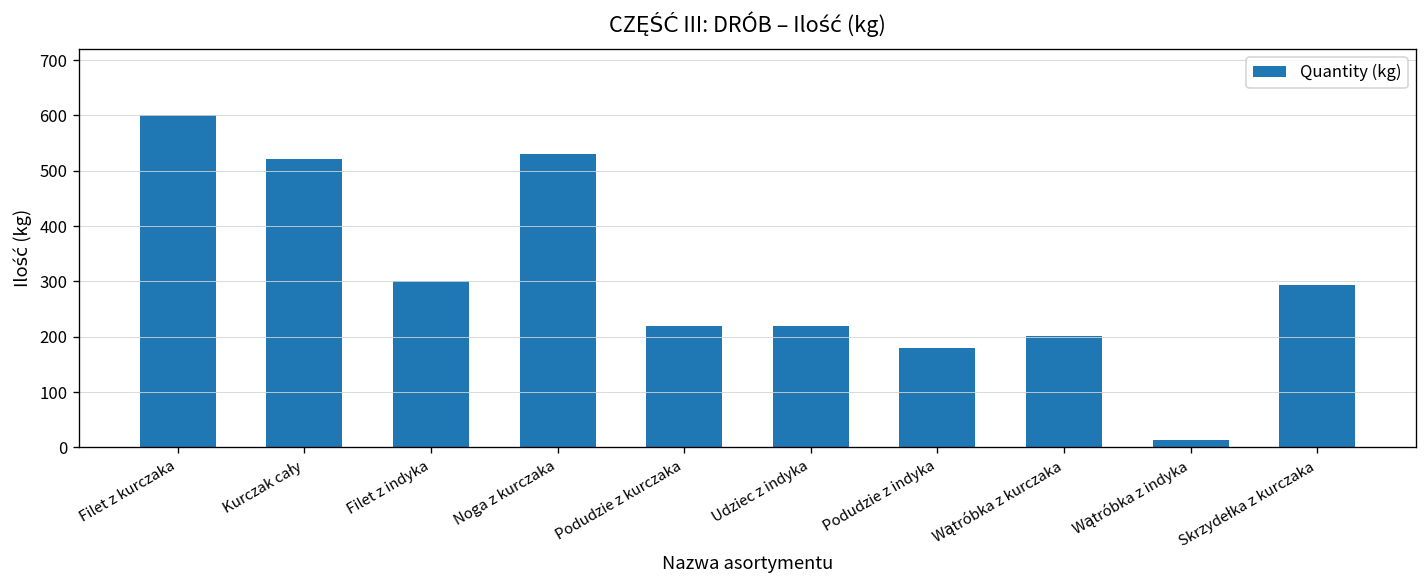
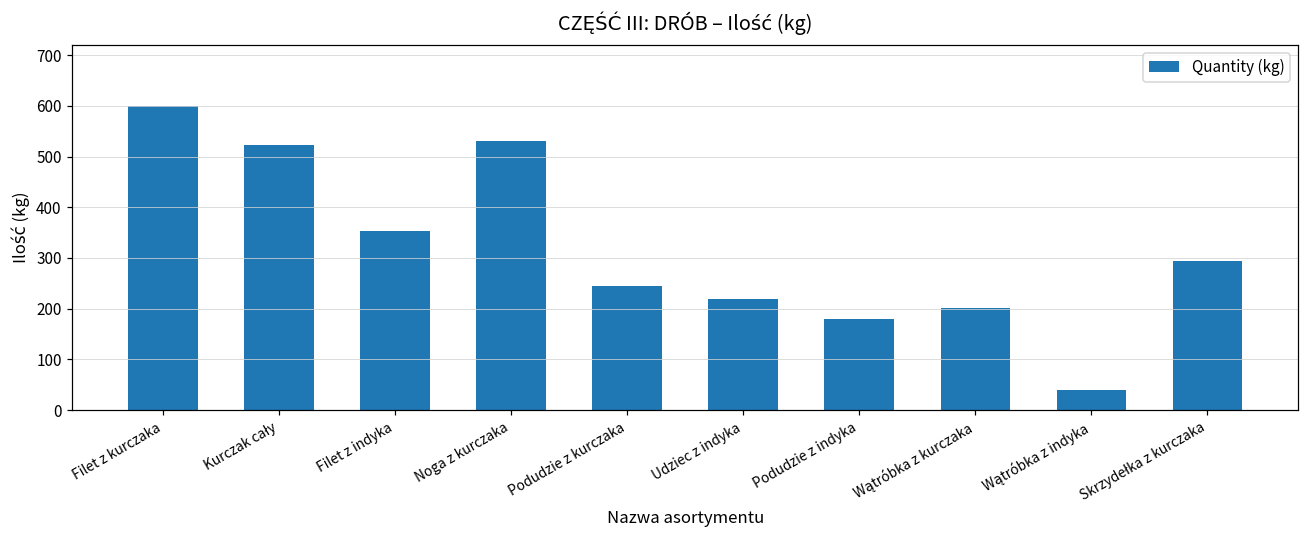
  {
    "Filet z kurczaka": 600,
    "Kurczak cały": 520,
-   "Filet z indyka": 300,
+   "Filet z indyka": 350,
    "Noga z kurczaka": 530,
-   "Podudzie z kurczaka": 220,
+   "Podudzie z kurczaka": 250,
    "Udziec z indyka": 220,
    "Podudzie z indyka": 180,
    "Wątróbka z kurczaka": 200,
-   "Wątróbka z indyka": 10,
+   "Wątróbka z indyka": 40,
    "Skrzydełka z kurczaka": 290
  }
